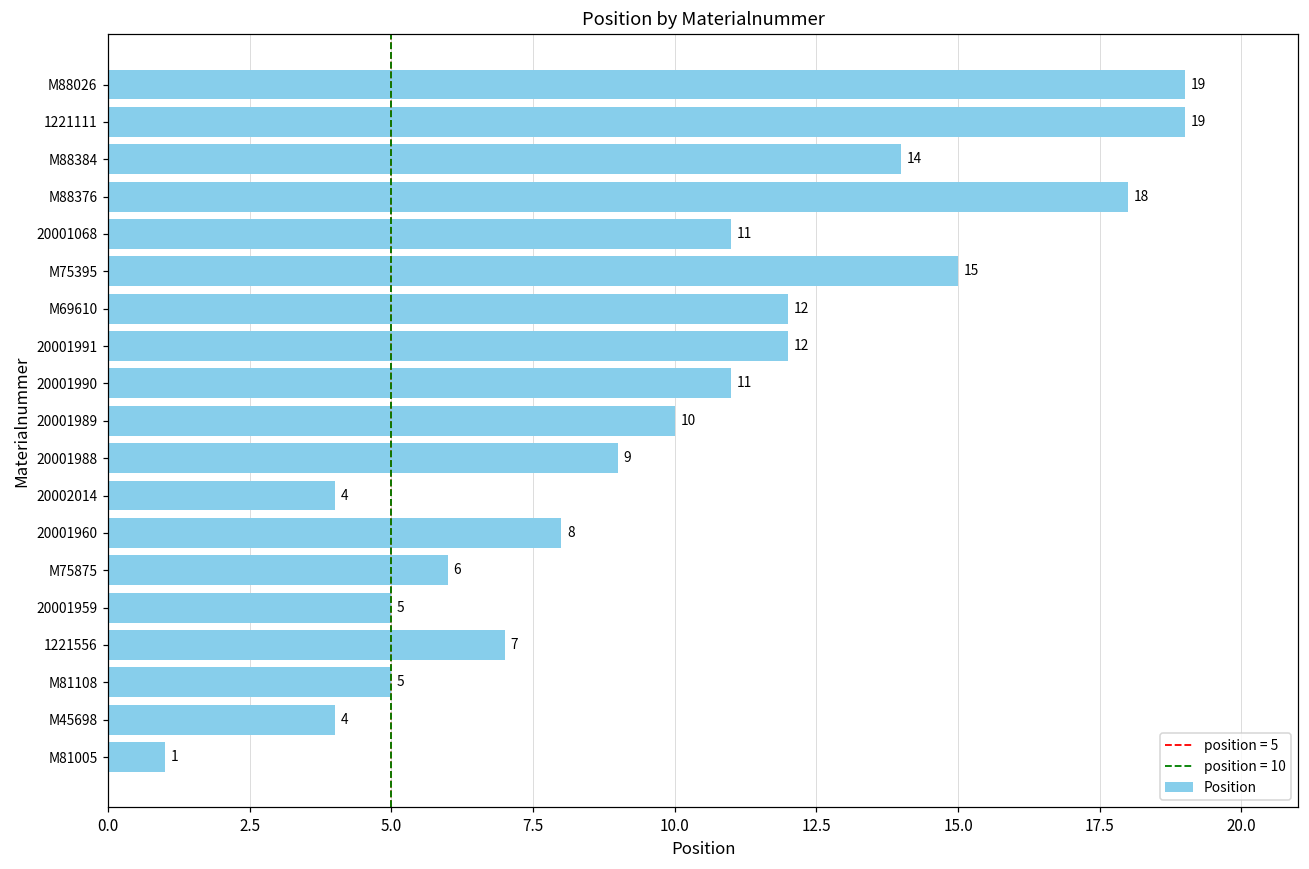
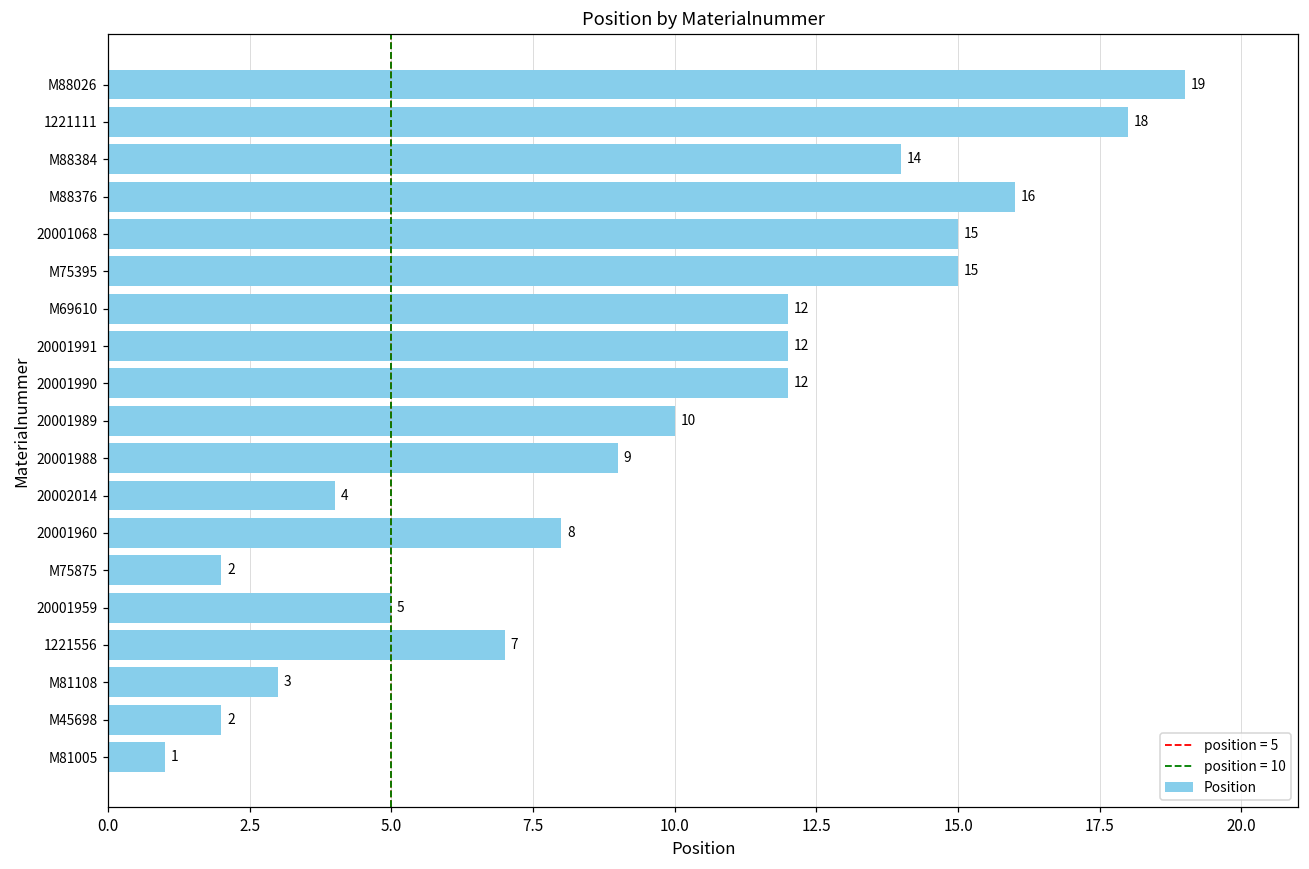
  {
    "M88026": 19,
-   "1221111": 19,
+   "1221111": 18,
    "M88384": 14,
-   "M88376": 18,
-   "20001068": 11,
+   "M88376": 16,
+   "20001068": 15,
    "M75395": 15,
    "M69610": 12,
    "20001991": 12,
-   "20001990": 11,
+   "20001990": 12,
    "20001989": 10,
    "20001988": 9,
    "20002014": 4,
    "20001960": 8,
-   "M75875": 6,
+   "M75875": 2,
    "20001959": 5,
    "1221556": 7,
-   "M81108": 5,
-   "M45698": 4,
+   "M81108": 3,
+   "M45698": 2,
    "M81005": 1
  }
